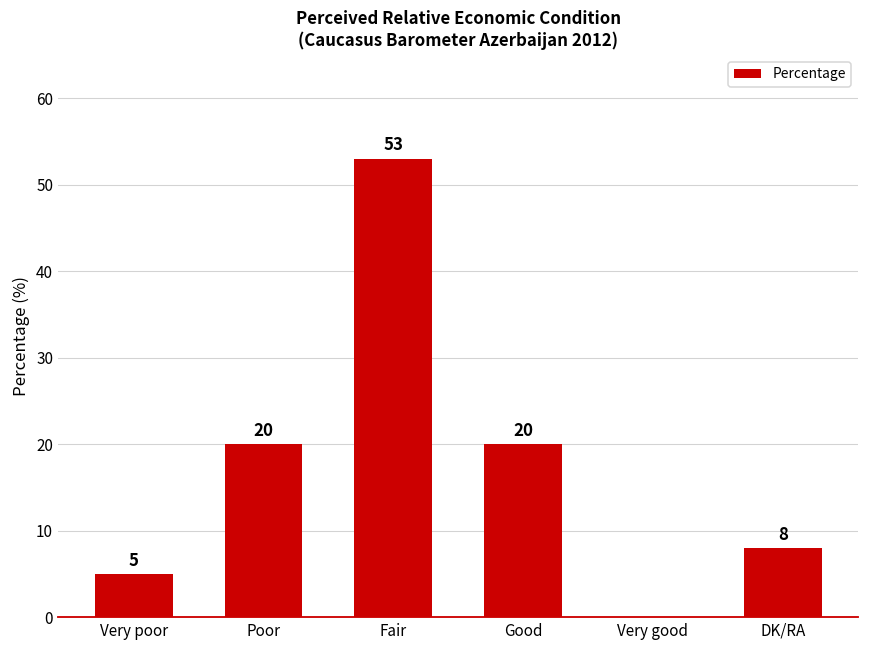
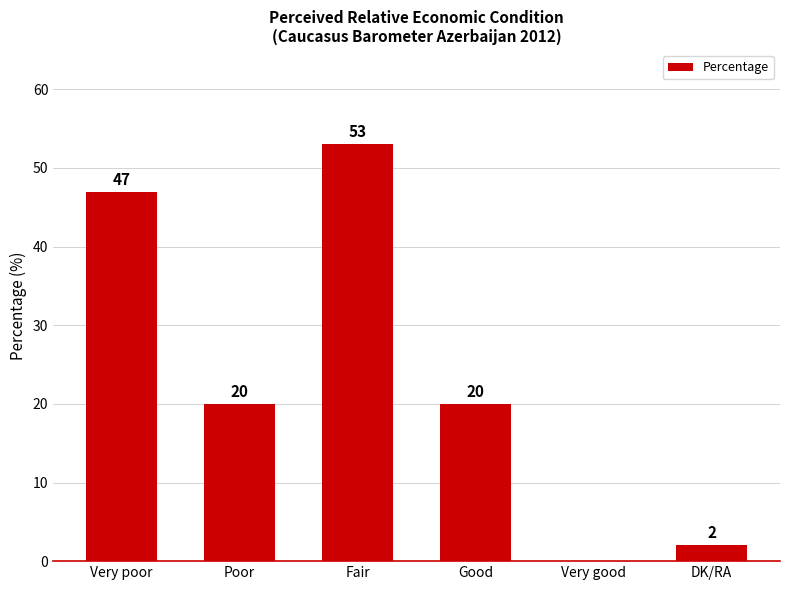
  {
-   "Very poor": 5,
+   "Very poor": 47,
    "Poor": 20,
    "Fair": 53,
    "Good": 20,
-   "DK/RA": 8
+   "DK/RA": 2
  }
